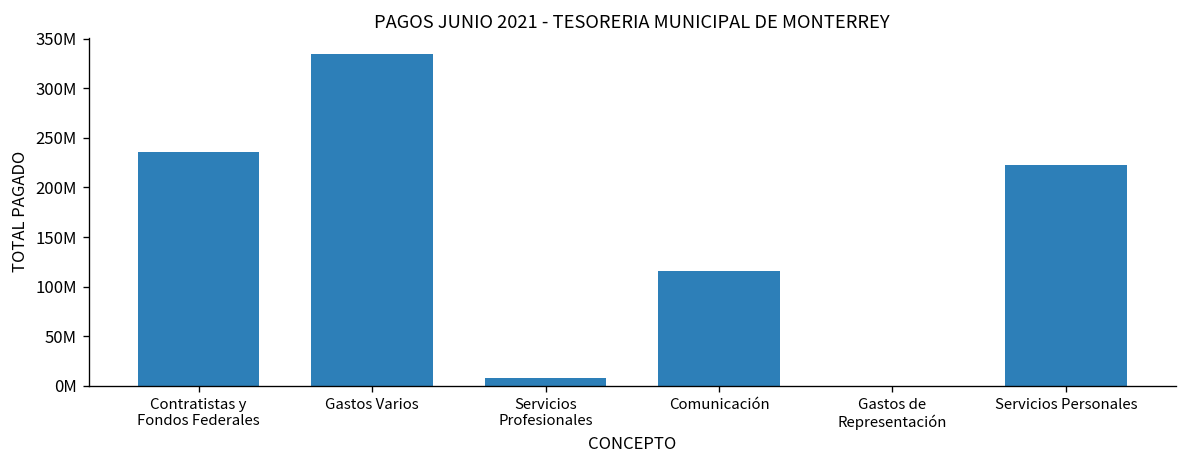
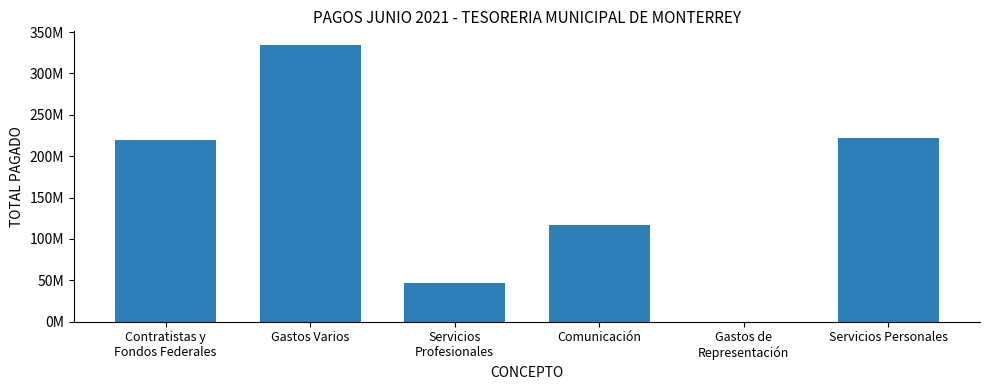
  {
-   "Contratistas y Fondos Federales": 240000000,
+   "Contratistas y Fondos Federales": 220000000,
    "Gastos Varios": 330000000,
-   "Servicios Profesionales": 10000000,
+   "Servicios Profesionales": 50000000,
    "Comunicación": 120000000,
    "Servicios Personales": 220000000
  }
